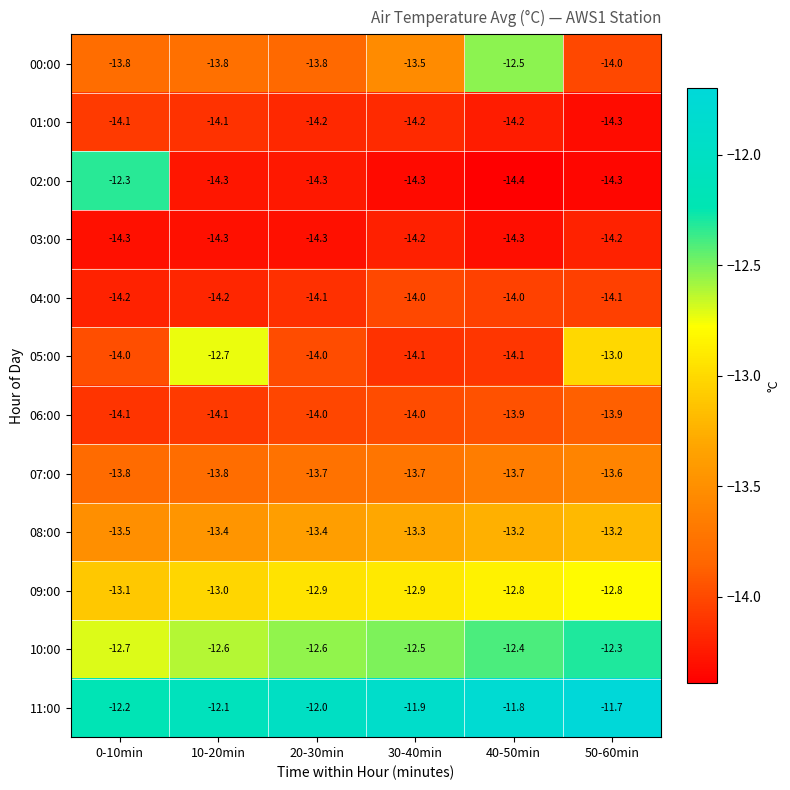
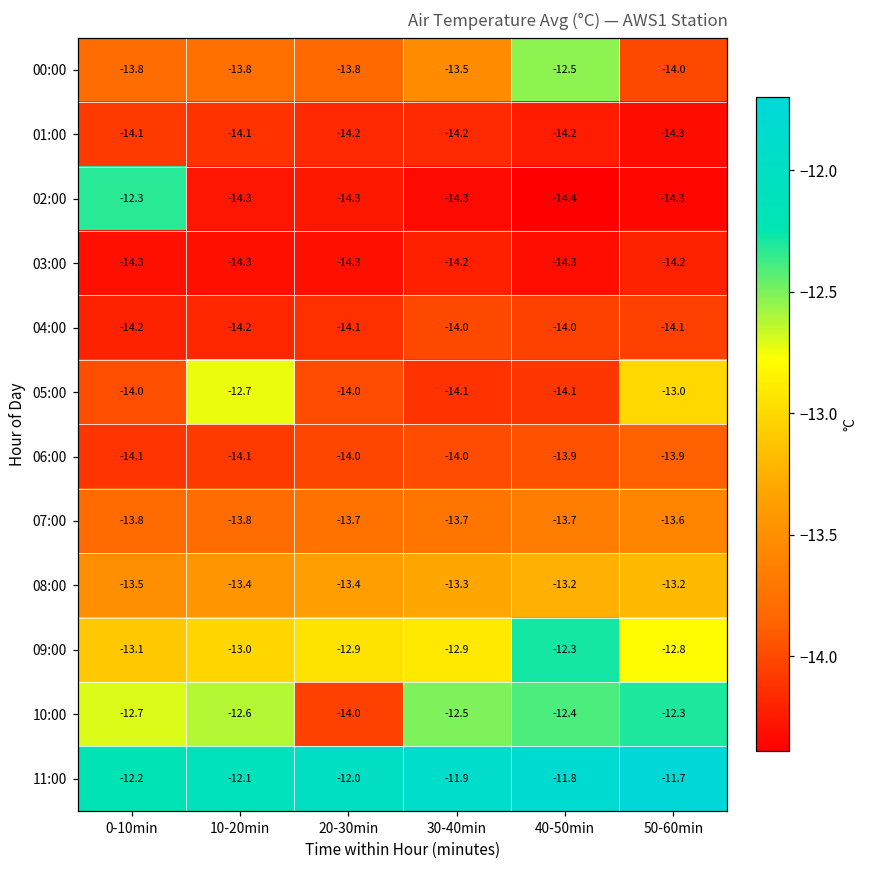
  {
    "00:00": {
      "0-10min": -13.8,
      "10-20min": -13.8,
      "20-30min": -13.8,
      "30-40min": -13.5,
      "40-50min": -12.5,
      "50-60min": -14.0
    },
    "01:00": {
      "0-10min": -14.1,
      "10-20min": -14.1,
      "20-30min": -14.2,
      "30-40min": -14.2,
      "40-50min": -14.2,
      "50-60min": -14.3
    },
    "02:00": {
      "0-10min": -12.3,
      "10-20min": -14.3,
      "20-30min": -14.3,
      "30-40min": -14.3,
      "40-50min": -14.4,
      "50-60min": -14.3
    },
    "03:00": {
      "0-10min": -14.3,
      "10-20min": -14.3,
      "20-30min": -14.3,
      "30-40min": -14.2,
      "40-50min": -14.3,
      "50-60min": -14.2
    },
    "04:00": {
      "0-10min": -14.2,
      "10-20min": -14.2,
      "20-30min": -14.1,
      "30-40min": -14.0,
      "40-50min": -14.0,
      "50-60min": -14.1
    },
    "05:00": {
      "0-10min": -14.0,
      "10-20min": -12.7,
      "20-30min": -14.0,
      "30-40min": -14.1,
      "40-50min": -14.1,
      "50-60min": -13.0
    },
    "06:00": {
      "0-10min": -14.1,
      "10-20min": -14.1,
      "20-30min": -14.0,
      "30-40min": -14.0,
      "40-50min": -13.9,
      "50-60min": -13.9
    },
    "07:00": {
      "0-10min": -13.8,
      "10-20min": -13.8,
      "20-30min": -13.7,
      "30-40min": -13.7,
      "40-50min": -13.7,
      "50-60min": -13.6
    },
    "08:00": {
      "0-10min": -13.5,
      "10-20min": -13.4,
      "20-30min": -13.4,
      "30-40min": -13.3,
      "40-50min": -13.2,
      "50-60min": -13.2
    },
    "09:00": {
      "0-10min": -13.1,
      "10-20min": -13.0,
      "20-30min": -12.9,
      "30-40min": -12.9,
-     "40-50min": -12.8,
+     "40-50min": -12.3,
      "50-60min": -12.8
    },
    "10:00": {
      "0-10min": -12.7,
      "10-20min": -12.6,
-     "20-30min": -12.6,
+     "20-30min": -14.0,
      "30-40min": -12.5,
      "40-50min": -12.4,
      "50-60min": -12.3
    },
    "11:00": {
      "0-10min": -12.2,
      "10-20min": -12.1,
      "20-30min": -12.0,
      "30-40min": -11.9,
      "40-50min": -11.8,
      "50-60min": -11.7
    }
  }
